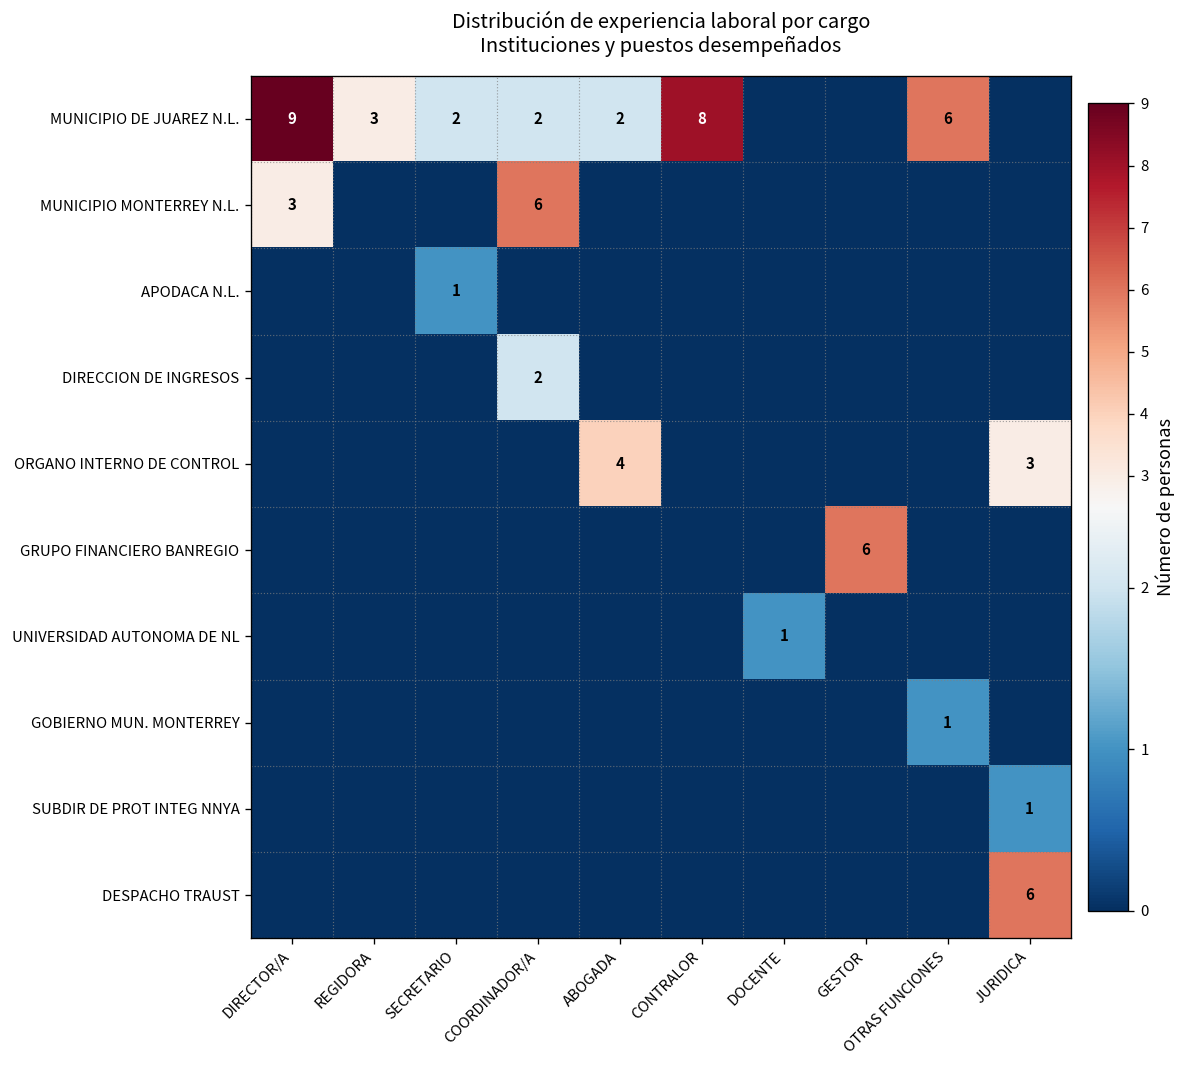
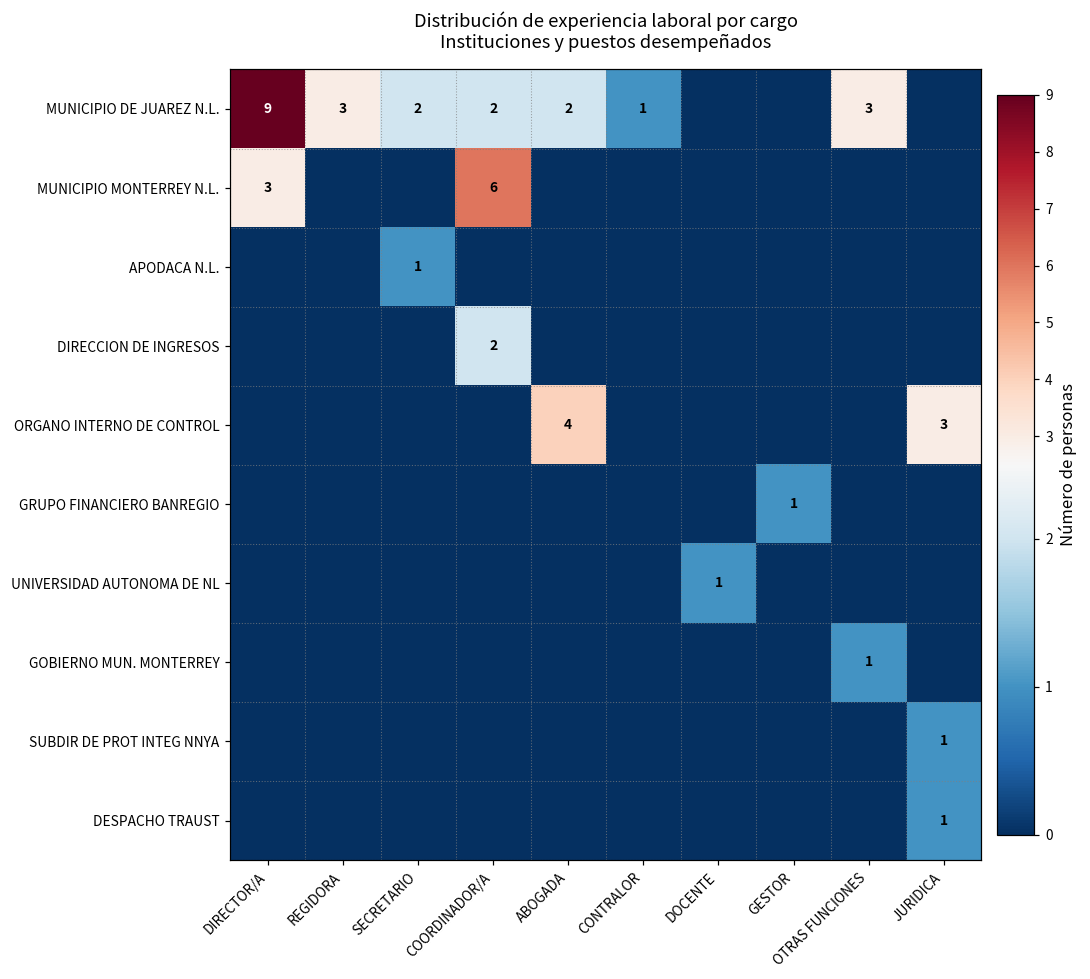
  {
    "MUNICIPIO DE JUAREZ N.L.": {
      "DIRECTOR/A": 9,
      "REGIDORA": 3,
      "SECRETARIO": 2,
      "COORDINADOR/A": 2,
      "ABOGADA": 2,
-     "CONTRALOR": 8,
-     "OTRAS FUNCIONES": 6
+     "CONTRALOR": 1,
+     "OTRAS FUNCIONES": 3
    },
    "MUNICIPIO MONTERREY N.L.": {
      "DIRECTOR/A": 3,
      "COORDINADOR/A": 6
    },
    "APODACA N.L.": {
      "SECRETARIO": 1
    },
    "DIRECCION DE INGRESOS": {
      "COORDINADOR/A": 2
    },
    "ORGANO INTERNO DE CONTROL": {
      "ABOGADA": 4,
      "JURIDICA": 3
    },
    "GRUPO FINANCIERO BANREGIO": {
-     "GESTOR": 6
+     "GESTOR": 1
    },
    "UNIVERSIDAD AUTONOMA DE NL": {
      "DOCENTE": 1
    },
    "GOBIERNO MUN. MONTERREY": {
      "OTRAS FUNCIONES": 1
    },
    "SUBDIR DE PROT INTEG NNYA": {
      "JURIDICA": 1
    },
    "DESPACHO TRAUST": {
-     "JURIDICA": 6
+     "JURIDICA": 1
    }
  }
